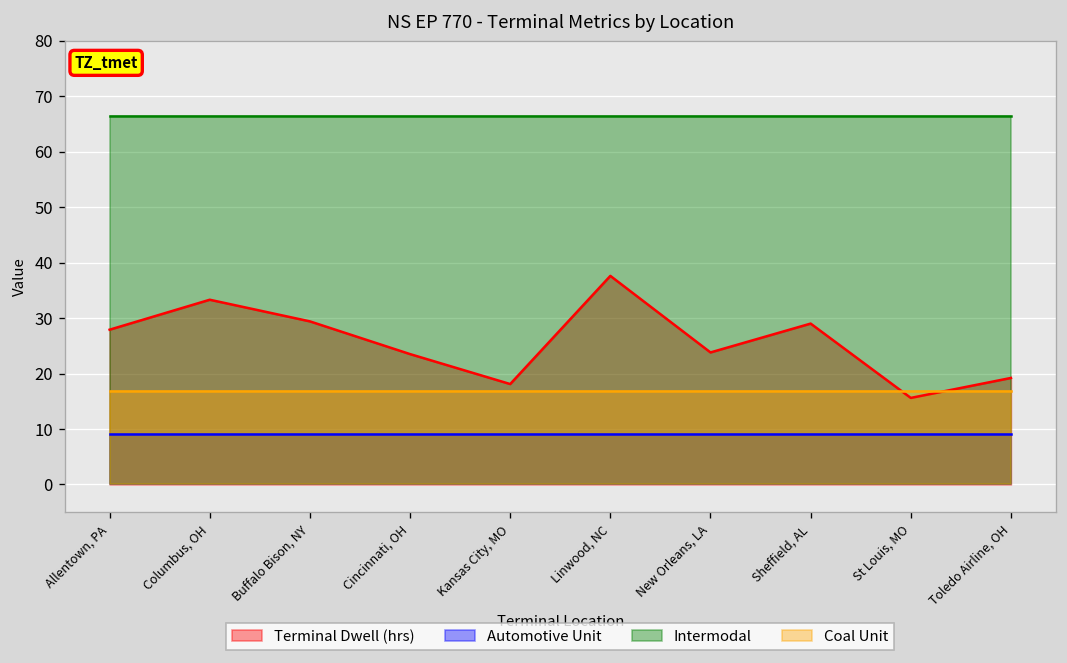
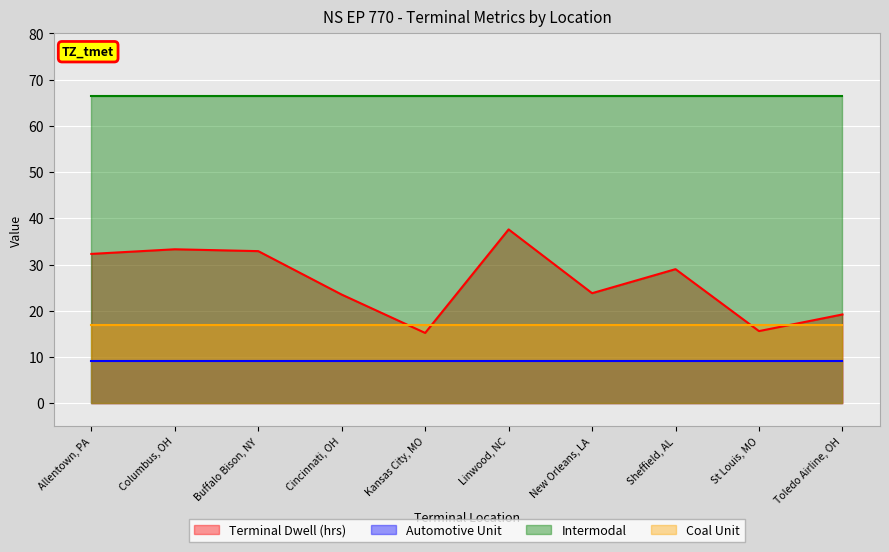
  {
    "Terminal Dwell (hrs)": {
-     "Allentown, PA": 28,
+     "Allentown, PA": 32,
      "Columbus, OH": 33,
-     "Buffalo Bison, NY": 29,
+     "Buffalo Bison, NY": 33,
      "Cincinnati, OH": 24,
-     "Kansas City, MO": 18,
+     "Kansas City, MO": 15,
      "Linwood, NC": 38,
      "New Orleans, LA": 24,
      "Sheffield, AL": 29,
      "St Louis, MO": 16,
      "Toledo Airline, OH": 19
    },
    "Automotive Unit": {
      "Allentown, PA": 9,
      "Columbus, OH": 9,
      "Buffalo Bison, NY": 9,
      "Cincinnati, OH": 9,
      "Kansas City, MO": 9,
      "Linwood, NC": 9,
      "New Orleans, LA": 9,
      "Sheffield, AL": 9,
      "St Louis, MO": 9,
      "Toledo Airline, OH": 9
    },
    "Intermodal": {
      "Allentown, PA": 66,
      "Columbus, OH": 66,
      "Buffalo Bison, NY": 66,
      "Cincinnati, OH": 66,
      "Kansas City, MO": 66,
      "Linwood, NC": 66,
      "New Orleans, LA": 66,
      "Sheffield, AL": 66,
      "St Louis, MO": 66,
      "Toledo Airline, OH": 66
    },
    "Coal Unit": {
      "Allentown, PA": 17,
      "Columbus, OH": 17,
      "Buffalo Bison, NY": 17,
      "Cincinnati, OH": 17,
      "Kansas City, MO": 17,
      "Linwood, NC": 17,
      "New Orleans, LA": 17,
      "Sheffield, AL": 17,
      "St Louis, MO": 17,
      "Toledo Airline, OH": 17
    }
  }
